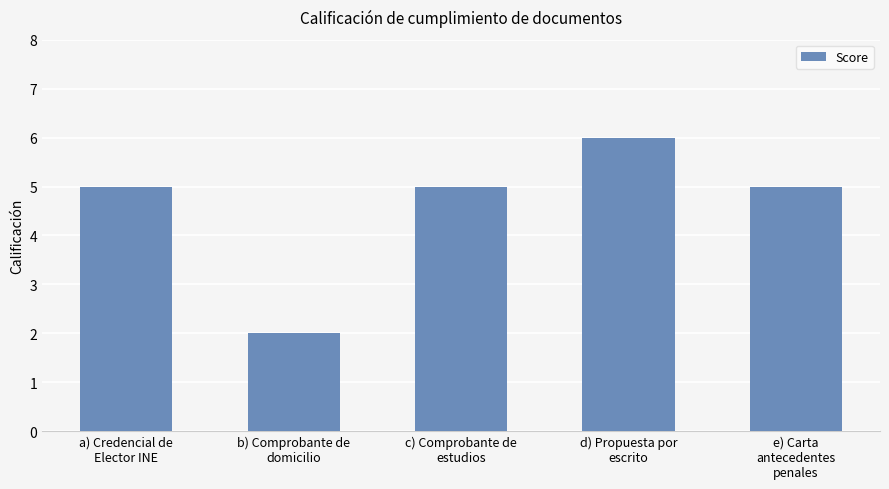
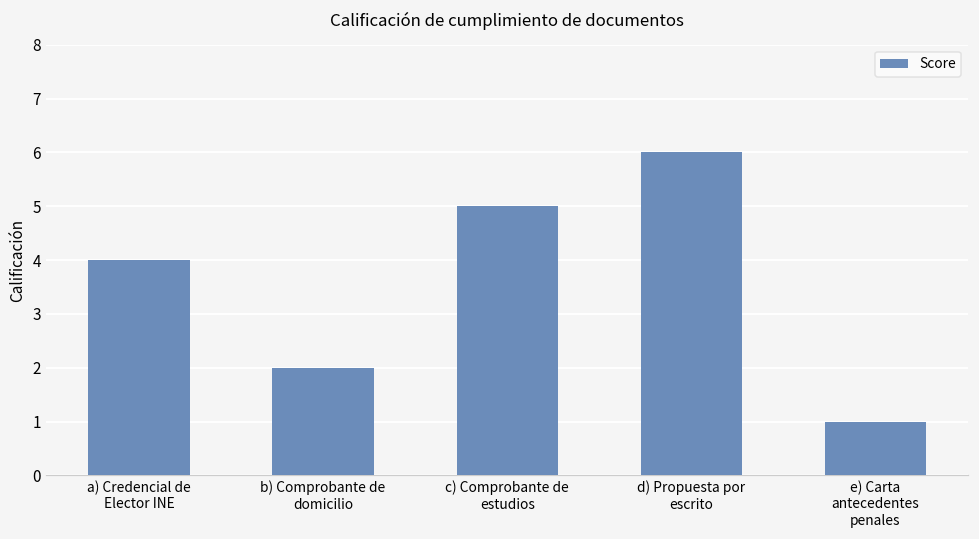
  {
-   "a) Credencial de Elector INE": 5,
+   "a) Credencial de Elector INE": 4,
    "b) Comprobante de domicilio": 2,
    "c) Comprobante de estudios": 5,
    "d) Propuesta por escrito": 6,
-   "e) Carta antecedentes penales": 5
+   "e) Carta antecedentes penales": 1
  }
